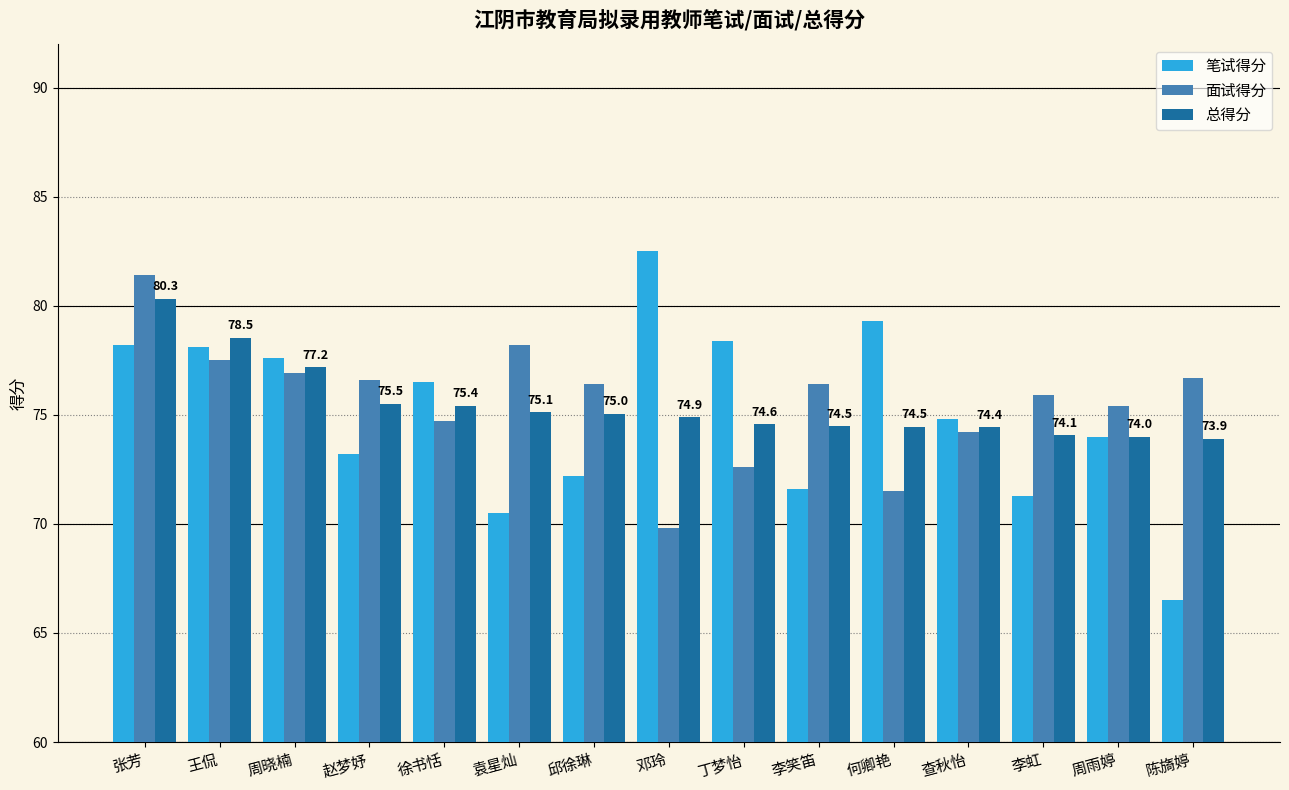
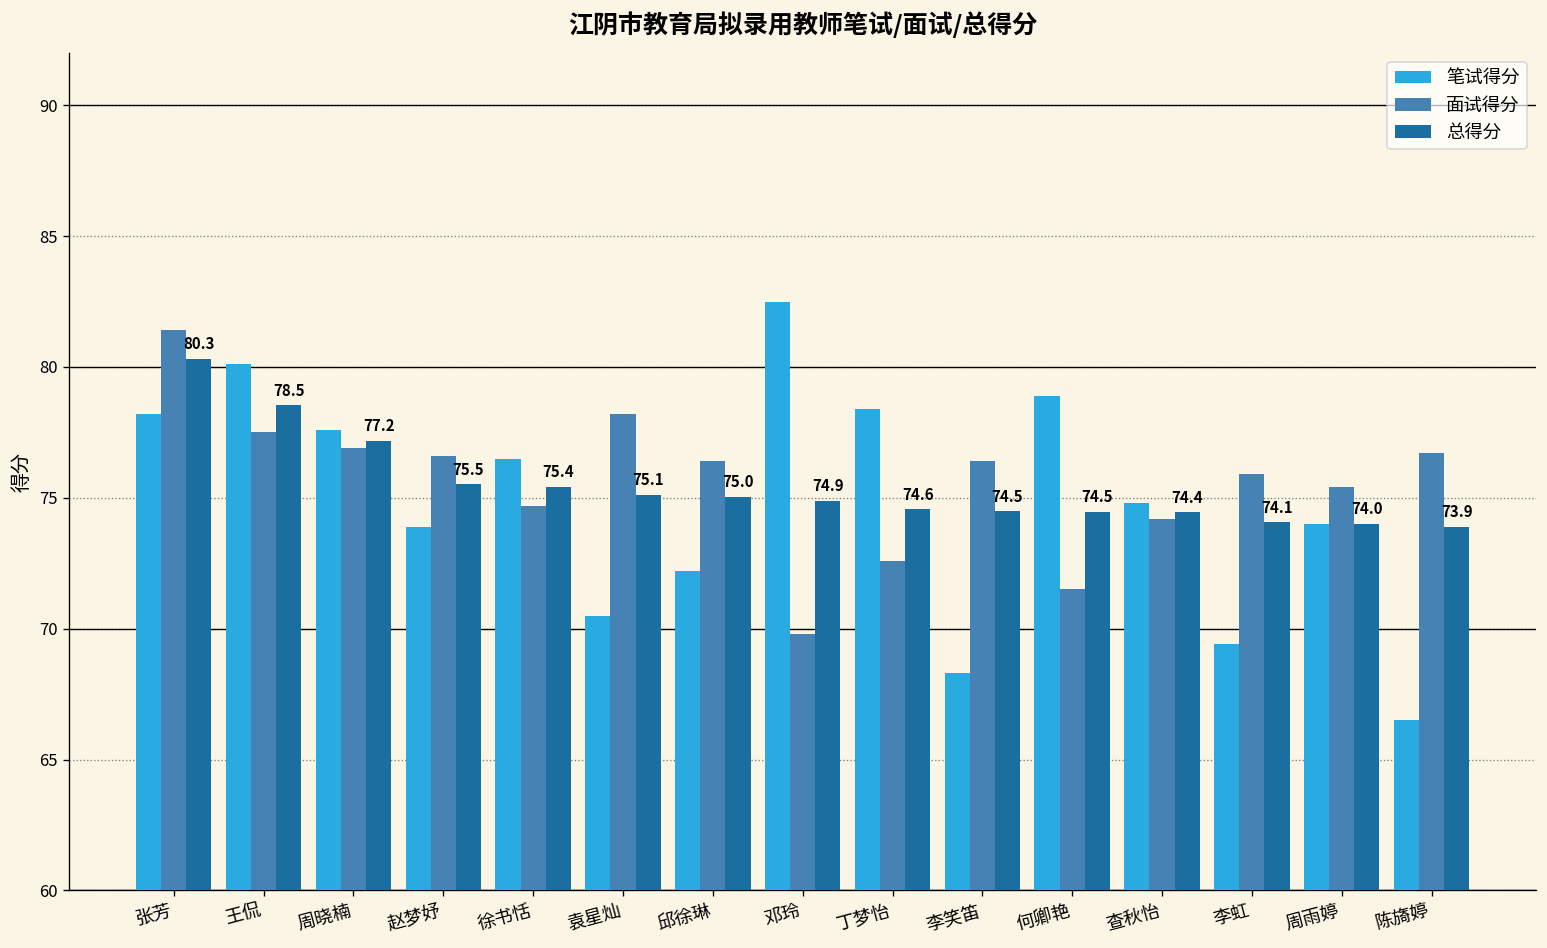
  {
    "笔试得分": {
      "张芳": 78.2,
-     "王侃": 78.1,
+     "王侃": 80.1,
      "周晓楠": 77.6,
-     "赵梦妤": 73.2,
+     "赵梦妤": 73.9,
      "徐书恬": 76.5,
      "袁星灿": 70.5,
      "邱徐琳": 72.2,
      "邓玲": 82.5,
      "丁梦怡": 78.4,
-     "李笑笛": 71.6,
-     "何卿艳": 79.3,
+     "李笑笛": 68.3,
+     "何卿艳": 78.9,
      "查秋怡": 74.8,
-     "李虹": 71.3,
+     "李虹": 69.4,
      "周雨婷": 74.0,
      "陈旖婷": 66.5
    }
  }
